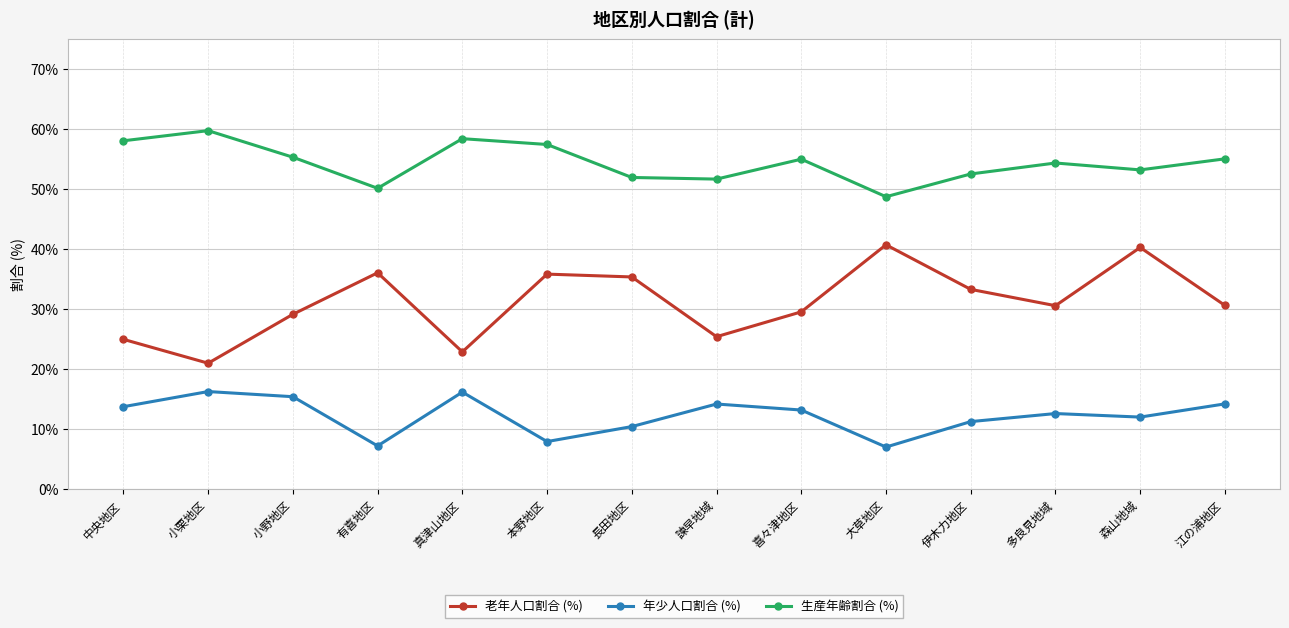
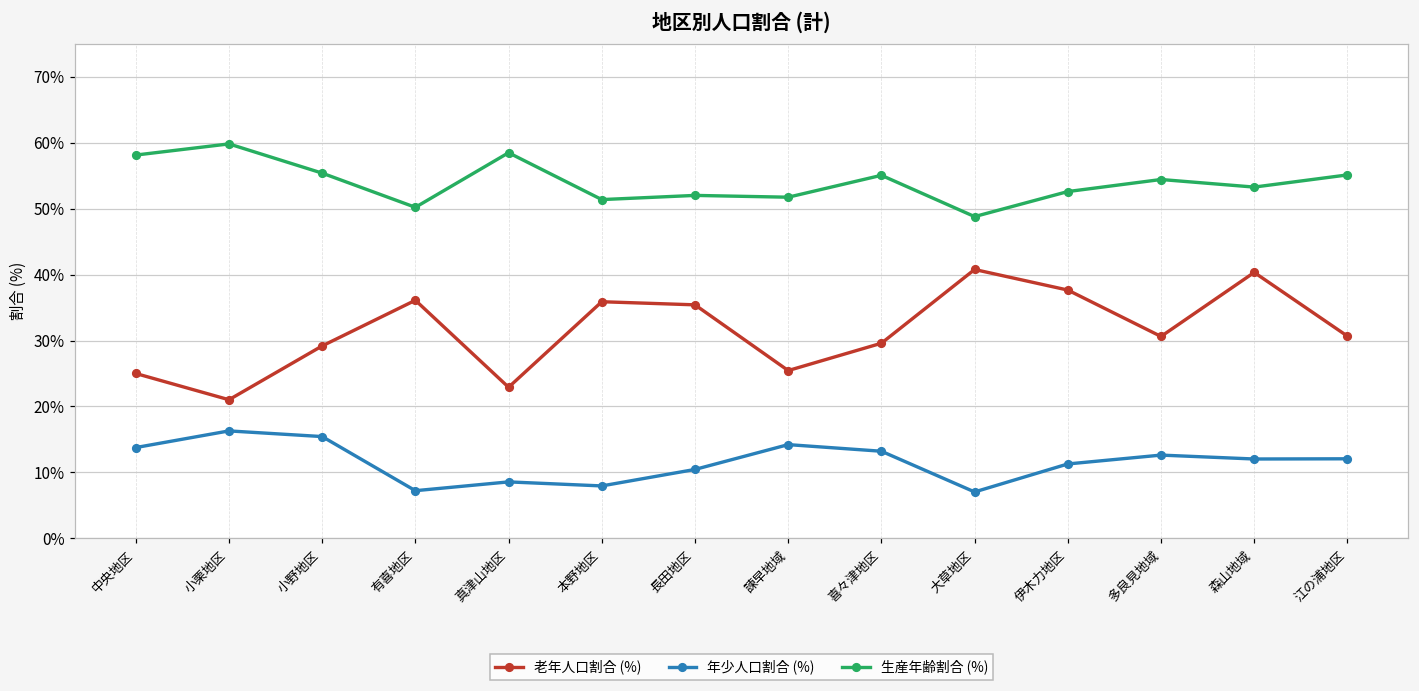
  {
    "老年人口割合 (%)": {
      "中央地区": "25%",
      "小栗地区": "21%",
      "小野地区": "29%",
      "有喜地区": "36%",
      "真津山地区": "23%",
      "本野地区": "36%",
      "長田地区": "35%",
      "諫早地域": "25%",
      "喜々津地区": "30%",
      "大草地区": "41%",
-     "伊木力地区": "33%",
+     "伊木力地区": "38%",
      "多良見地域": "31%",
      "森山地域": "40%",
      "江の浦地区": "31%"
    },
    "年少人口割合 (%)": {
      "中央地区": "14%",
      "小栗地区": "16%",
      "小野地区": "15%",
      "有喜地区": "7%",
-     "真津山地区": "16%",
+     "真津山地区": "9%",
      "本野地区": "8%",
      "長田地区": "10%",
      "諫早地域": "14%",
      "喜々津地区": "13%",
      "大草地区": "7%",
      "伊木力地区": "11%",
      "多良見地域": "13%",
      "森山地域": "12%",
-     "江の浦地区": "14%"
+     "江の浦地区": "12%"
    },
    "生産年齢割合 (%)": {
      "中央地区": "58%",
      "小栗地区": "60%",
      "小野地区": "55%",
      "有喜地区": "50%",
      "真津山地区": "58%",
-     "本野地区": "57%",
+     "本野地区": "51%",
      "長田地区": "52%",
      "諫早地域": "52%",
      "喜々津地区": "55%",
      "大草地区": "49%",
      "伊木力地区": "53%",
      "多良見地域": "54%",
      "森山地域": "53%",
      "江の浦地区": "55%"
    }
  }
